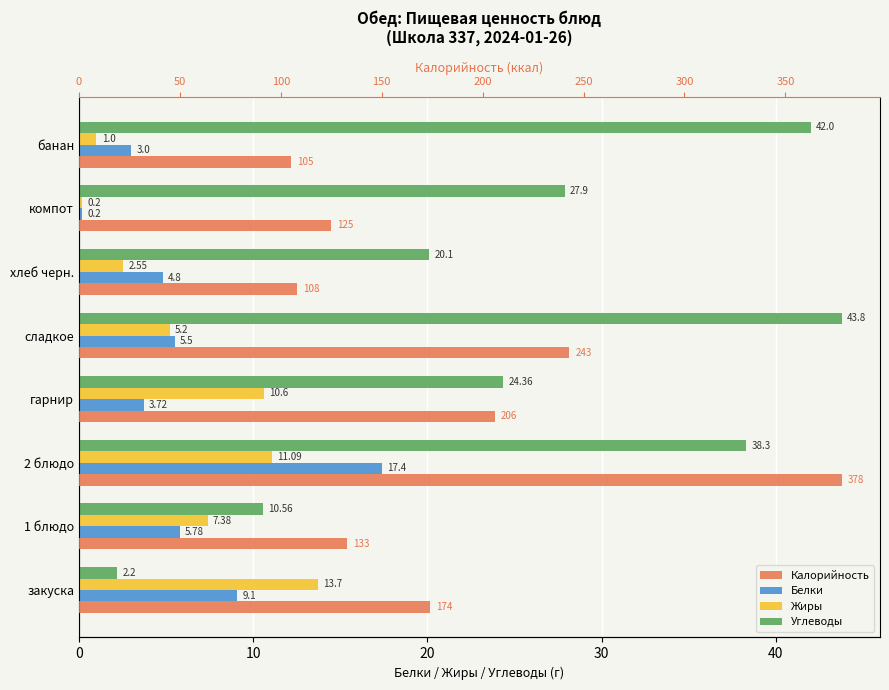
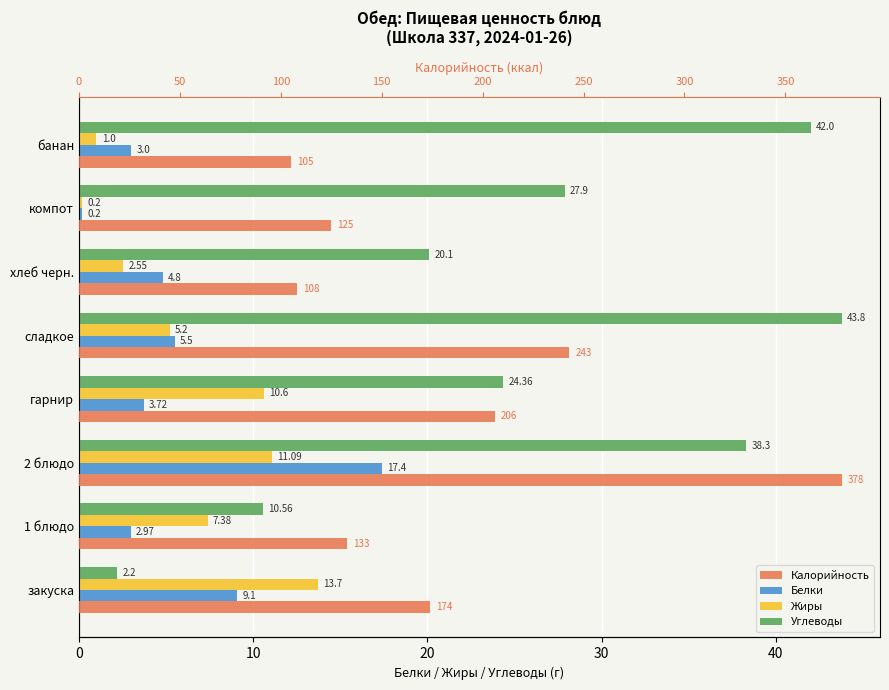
  {
    "Белки": {
      "банан": 3.0,
      "компот": 0.2,
      "хлеб черн.": 4.8,
      "сладкое": 5.5,
      "гарнир": 3.72,
      "2 блюдо": 17.4,
-     "1 блюдо": 5.78,
+     "1 блюдо": 2.97,
      "закуска": 9.1
    },
    "Жиры": {
      "банан": 1.0,
      "компот": 0.2,
      "хлеб черн.": 2.55,
      "сладкое": 5.2,
      "гарнир": 10.6,
      "2 блюдо": 11.09,
      "1 блюдо": 7.38,
      "закуска": 13.7
    },
    "Углеводы": {
      "банан": 42.0,
      "компот": 27.9,
      "хлеб черн.": 20.1,
      "сладкое": 43.8,
      "гарнир": 24.36,
      "2 блюдо": 38.3,
      "1 блюдо": 10.56,
      "закуска": 2.2
    },
    "Калорийность": {
      "банан": 105,
      "компот": 125,
      "хлеб черн.": 108,
      "сладкое": 243,
      "гарнир": 206,
      "2 блюдо": 378,
      "1 блюдо": 133,
      "закуска": 174
    }
  }
